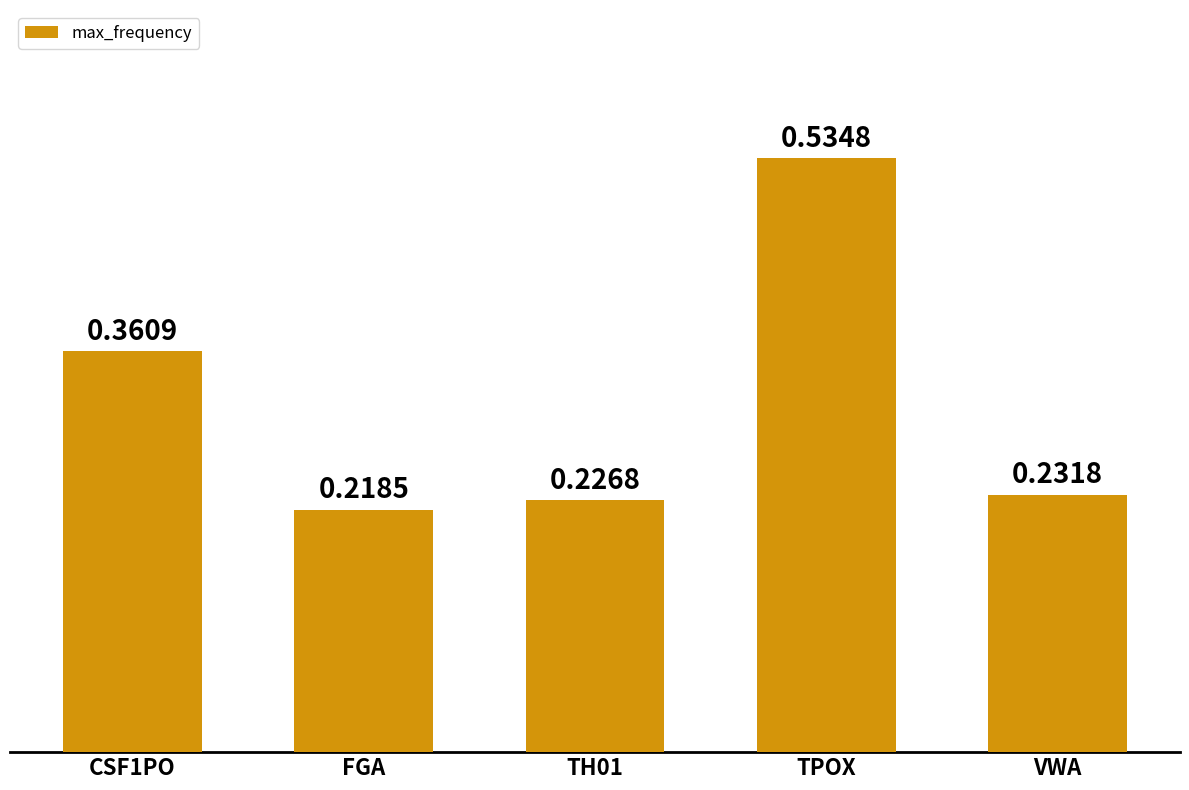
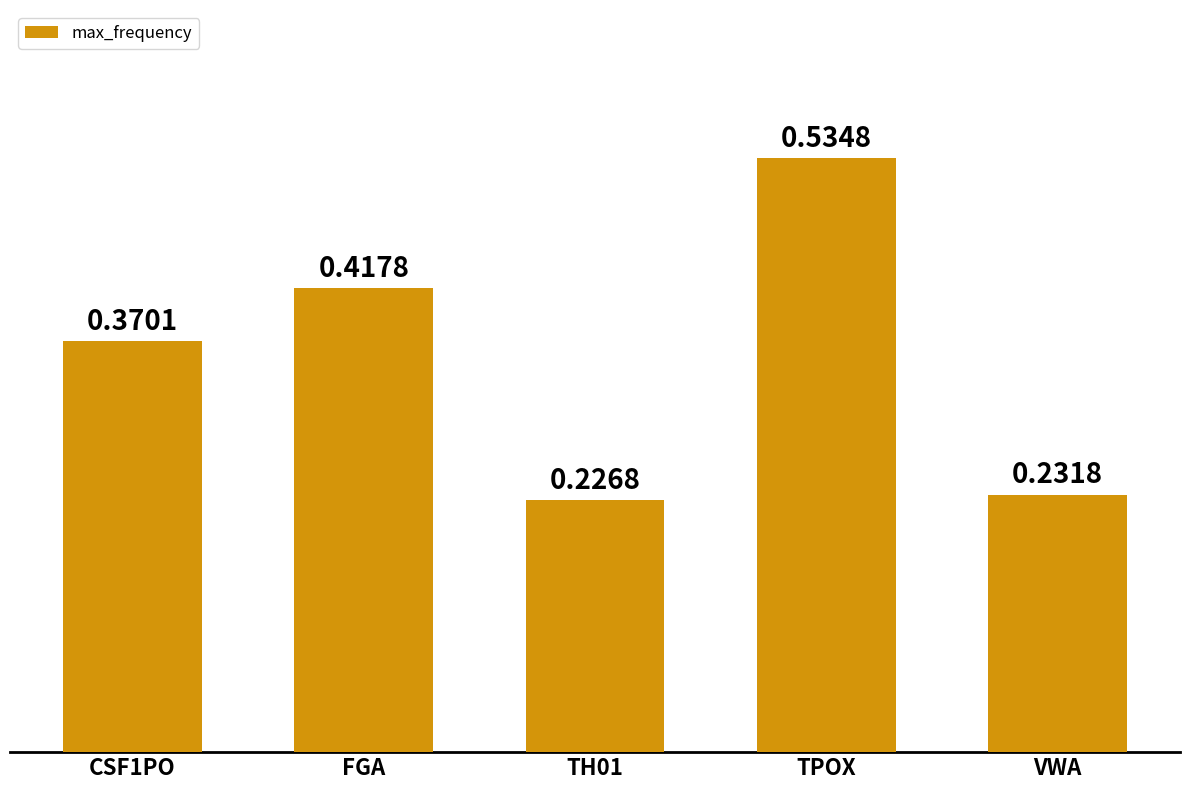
  {
-   "CSF1PO": 0.3609,
-   "FGA": 0.2185,
+   "CSF1PO": 0.3701,
+   "FGA": 0.4178,
    "TH01": 0.2268,
    "TPOX": 0.5348,
    "VWA": 0.2318
  }
